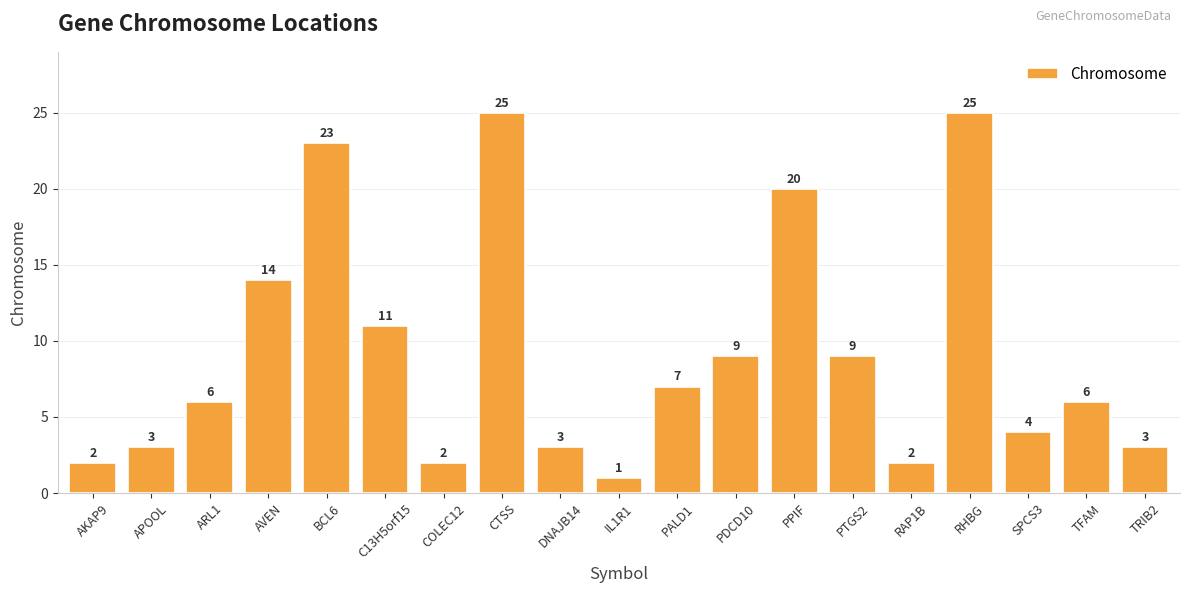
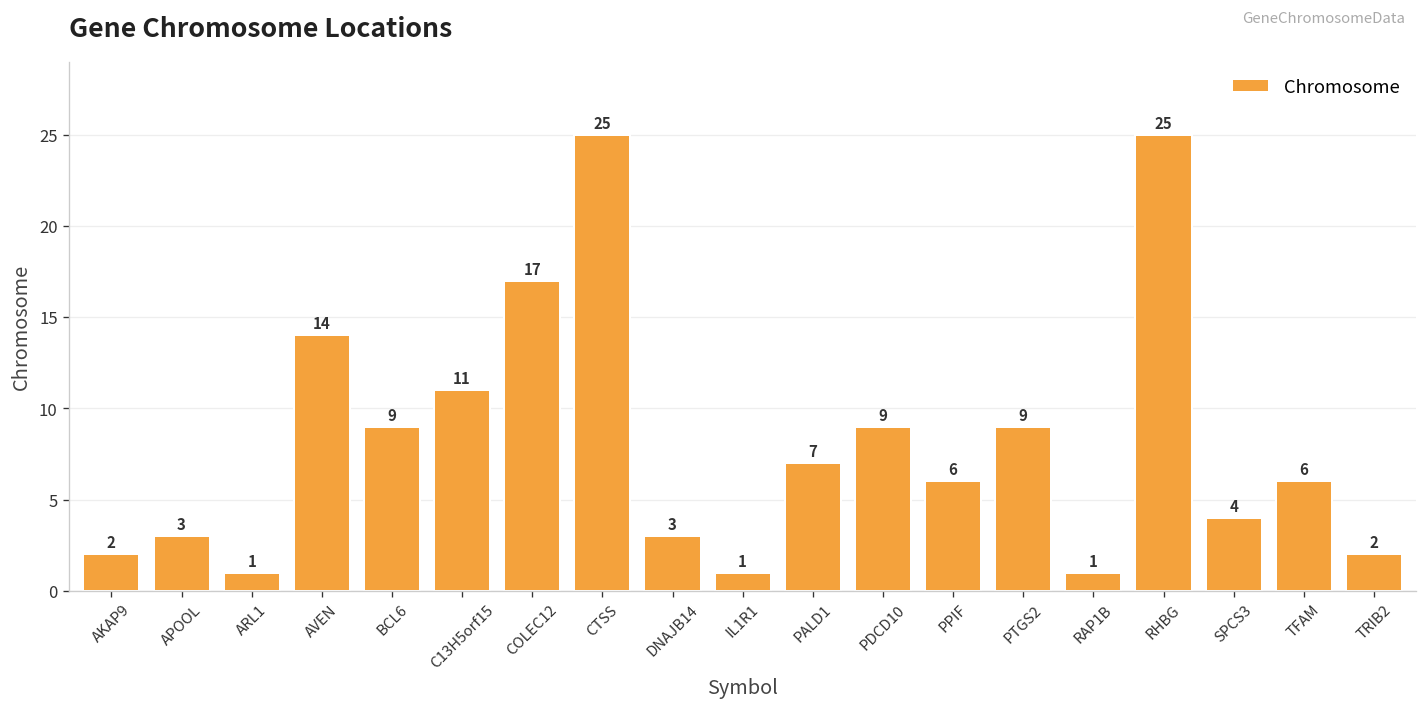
  {
    "AKAP9": 2,
    "APOOL": 3,
-   "ARL1": 6,
+   "ARL1": 1,
    "AVEN": 14,
-   "BCL6": 23,
+   "BCL6": 9,
    "C13H5orf15": 11,
-   "COLEC12": 2,
+   "COLEC12": 17,
    "CTSS": 25,
    "DNAJB14": 3,
    "IL1R1": 1,
    "PALD1": 7,
    "PDCD10": 9,
-   "PPIF": 20,
+   "PPIF": 6,
    "PTGS2": 9,
-   "RAP1B": 2,
+   "RAP1B": 1,
    "RHBG": 25,
    "SPCS3": 4,
    "TFAM": 6,
-   "TRIB2": 3
+   "TRIB2": 2
  }
